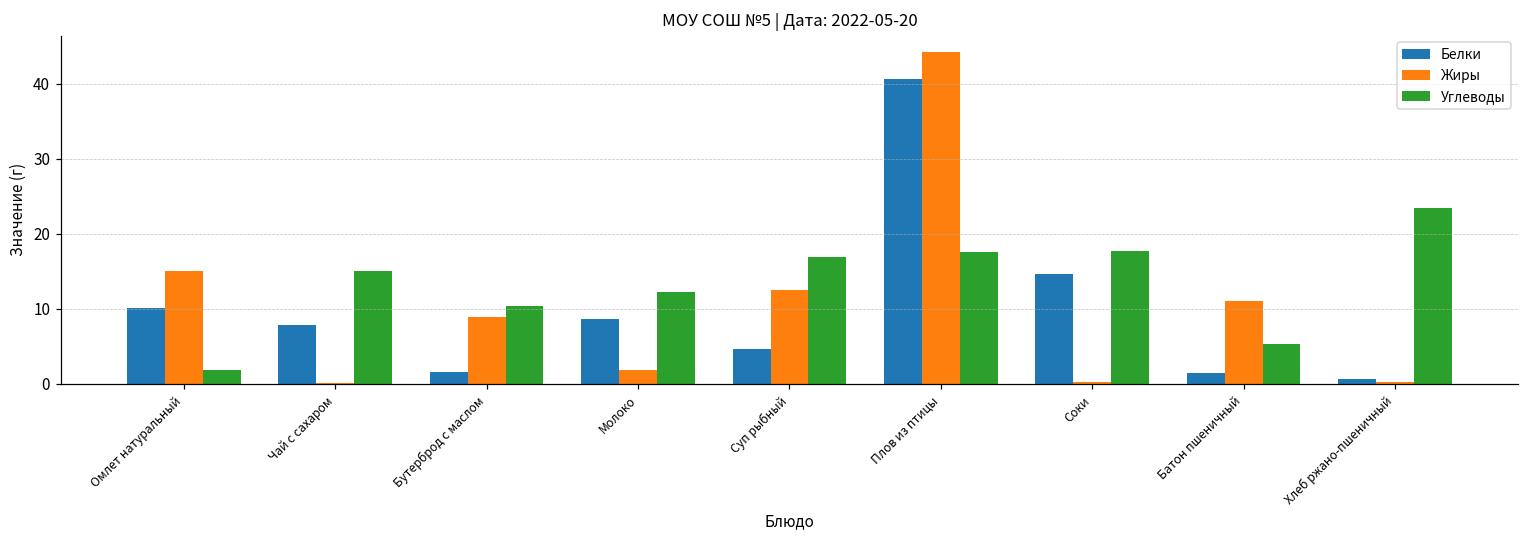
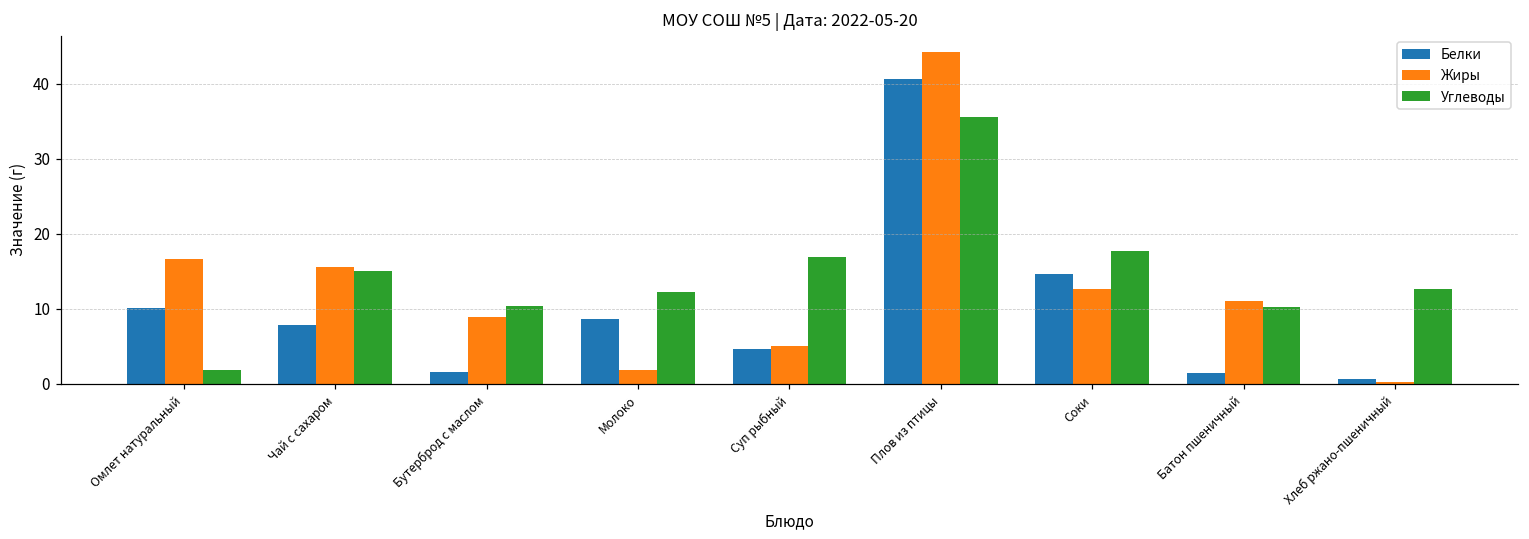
  {
    "Белки": {
      "Омлет натуральный": 10,
      "Чай с сахаром": 8,
      "Бутерброд с маслом": 2,
      "Молоко": 9,
      "Суп рыбный": 5,
      "Плов из птицы": 41,
      "Соки": 15,
      "Батон пшеничный": 2,
      "Хлеб ржано-пшеничный": 1
    },
    "Жиры": {
-     "Омлет натуральный": 15,
-     "Чай с сахаром": 0,
+     "Омлет натуральный": 17,
+     "Чай с сахаром": 16,
      "Бутерброд с маслом": 9,
      "Молоко": 2,
-     "Суп рыбный": 13,
+     "Суп рыбный": 5,
      "Плов из птицы": 44,
-     "Соки": 0,
+     "Соки": 13,
      "Батон пшеничный": 11
    },
    "Углеводы": {
      "Омлет натуральный": 2,
      "Чай с сахаром": 15,
      "Бутерброд с маслом": 10,
      "Молоко": 12,
      "Суп рыбный": 17,
-     "Плов из птицы": 18,
+     "Плов из птицы": 36,
      "Соки": 18,
-     "Батон пшеничный": 5,
-     "Хлеб ржано-пшеничный": 24
+     "Батон пшеничный": 10,
+     "Хлеб ржано-пшеничный": 13
    }
  }
